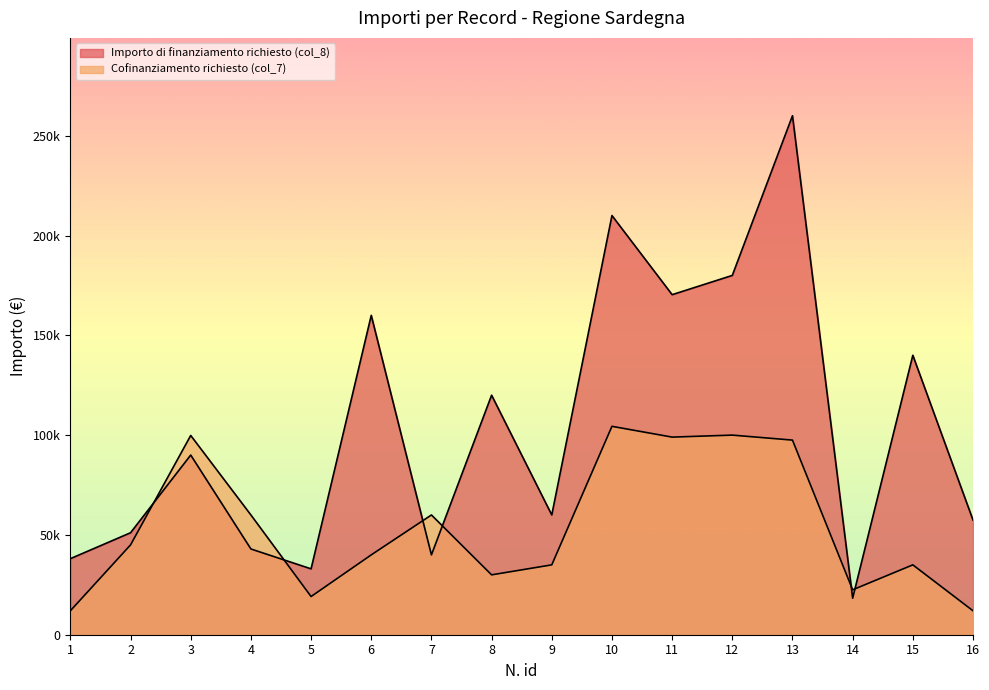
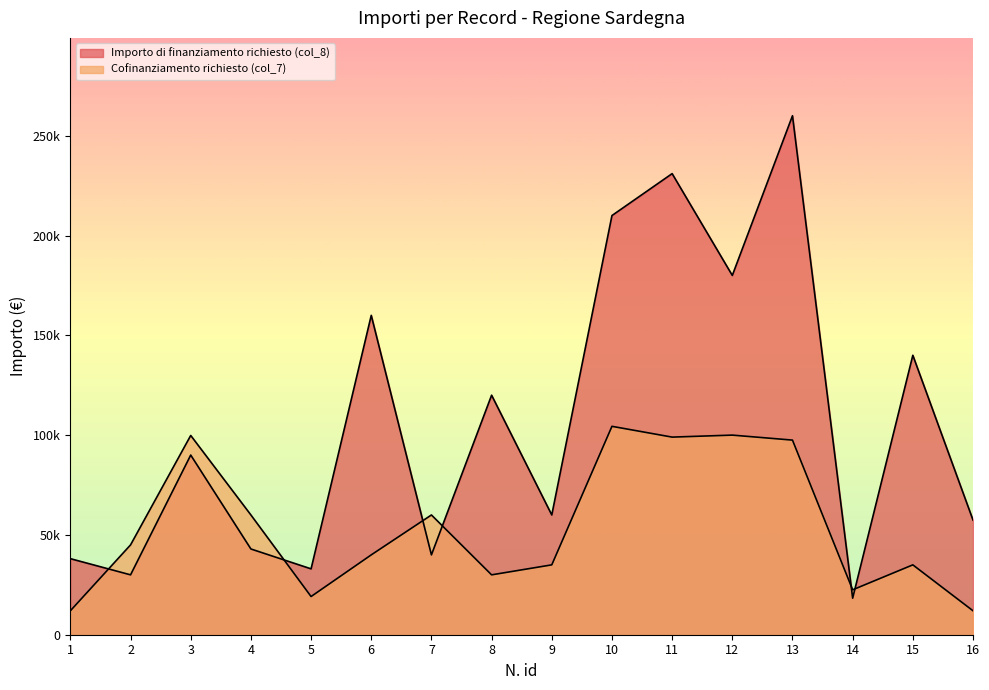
  {
    "Importo di finanziamento richiesto (col_8)": {
      "1": 38000,
-     "2": 51000,
+     "2": 30000,
      "3": 90000,
      "4": 43000,
      "5": 33000,
      "6": 160000,
      "7": 40000,
      "8": 120000,
      "9": 60000,
      "10": 210000,
-     "11": 170000,
+     "11": 231000,
      "12": 180000,
      "13": 260000,
      "14": 18000,
      "15": 140000,
      "16": 57000
    },
    "Cofinanziamento richiesto (col_7)": {
      "1": 12000,
      "2": 45000,
      "3": 100000,
      "4": 60000,
      "5": 19000,
      "6": 40000,
      "7": 60000,
      "8": 30000,
      "9": 35000,
      "10": 104000,
      "11": 99000,
      "12": 100000,
      "13": 98000,
      "14": 23000,
      "15": 35000,
      "16": 12000
    }
  }
